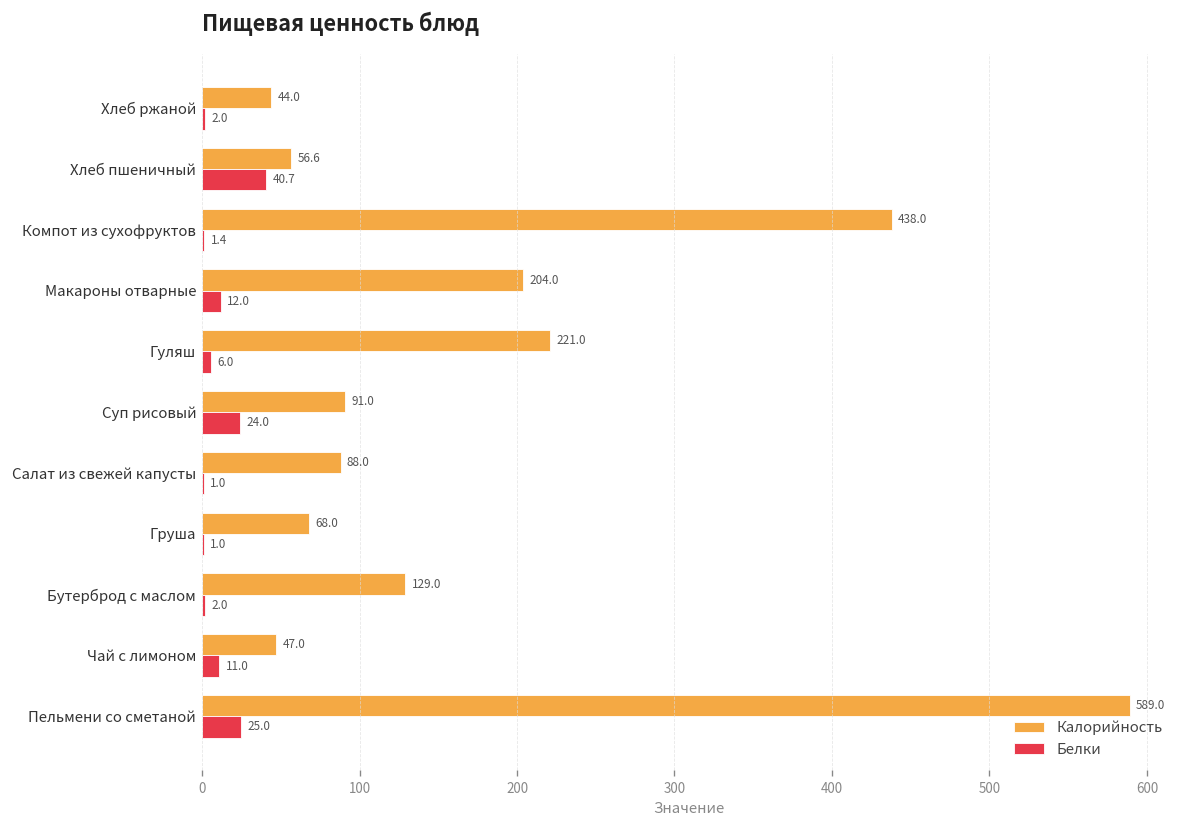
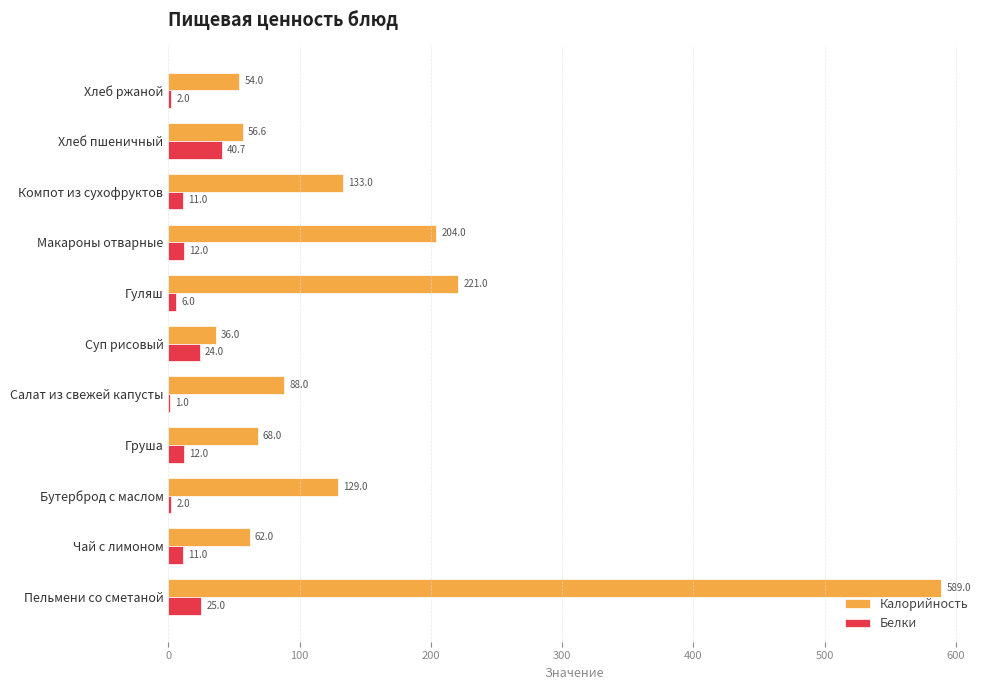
  {
    "Калорийность": {
-     "Хлеб ржаной": 44.0,
+     "Хлеб ржаной": 54.0,
      "Хлеб пшеничный": 56.6,
-     "Компот из сухофруктов": 438.0,
+     "Компот из сухофруктов": 133.0,
      "Макароны отварные": 204.0,
      "Гуляш": 221.0,
-     "Суп рисовый": 91.0,
+     "Суп рисовый": 36.0,
      "Салат из свежей капусты": 88.0,
      "Груша": 68.0,
      "Бутерброд с маслом": 129.0,
-     "Чай с лимоном": 47.0,
+     "Чай с лимоном": 62.0,
      "Пельмени со сметаной": 589.0
    },
    "Белки": {
      "Хлеб ржаной": 2.0,
      "Хлеб пшеничный": 40.7,
-     "Компот из сухофруктов": 1.4,
+     "Компот из сухофруктов": 11.0,
      "Макароны отварные": 12.0,
      "Гуляш": 6.0,
      "Суп рисовый": 24.0,
      "Салат из свежей капусты": 1.0,
-     "Груша": 1.0,
+     "Груша": 12.0,
      "Бутерброд с маслом": 2.0,
      "Чай с лимоном": 11.0,
      "Пельмени со сметаной": 25.0
    }
  }
